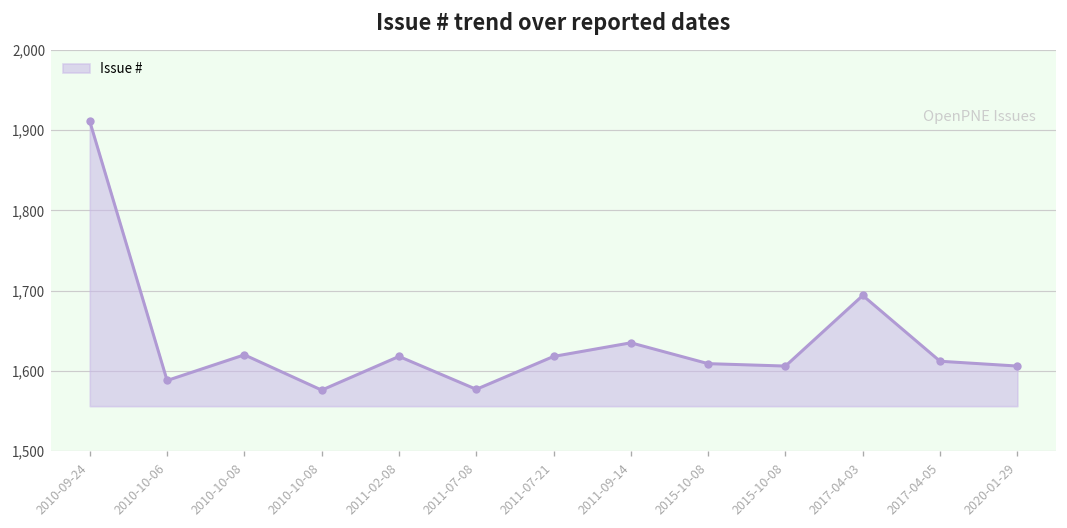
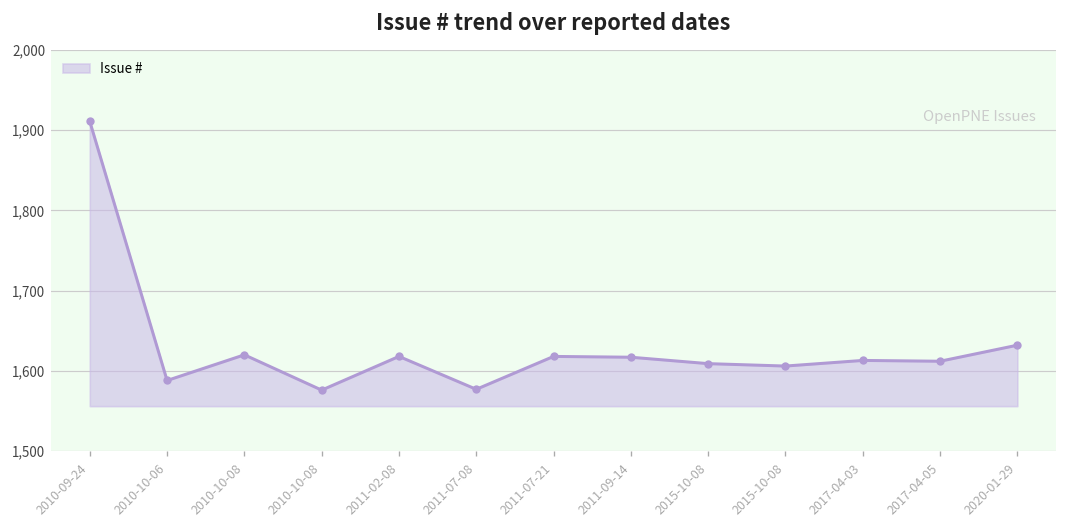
  {
    "2010-09-24": "1,910",
    "2010-10-06": "1,590",
    "2011-02-08": "1,620",
    "2011-07-08": "1,580",
    "2011-07-21": "1,620",
-   "2011-09-14": "1,640",
-   "2017-04-03": "1,690",
+   "2011-09-14": "1,620",
+   "2017-04-03": "1,610",
    "2017-04-05": "1,610",
-   "2020-01-29": "1,610"
+   "2020-01-29": "1,630"
  }
